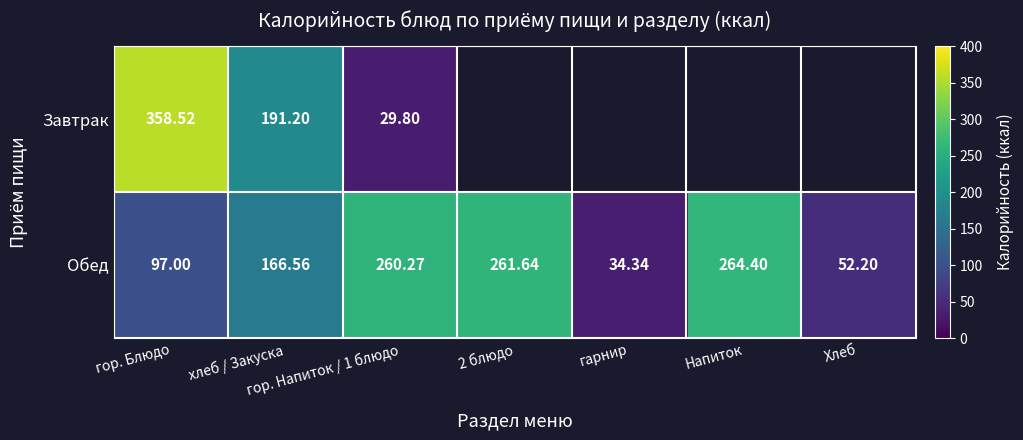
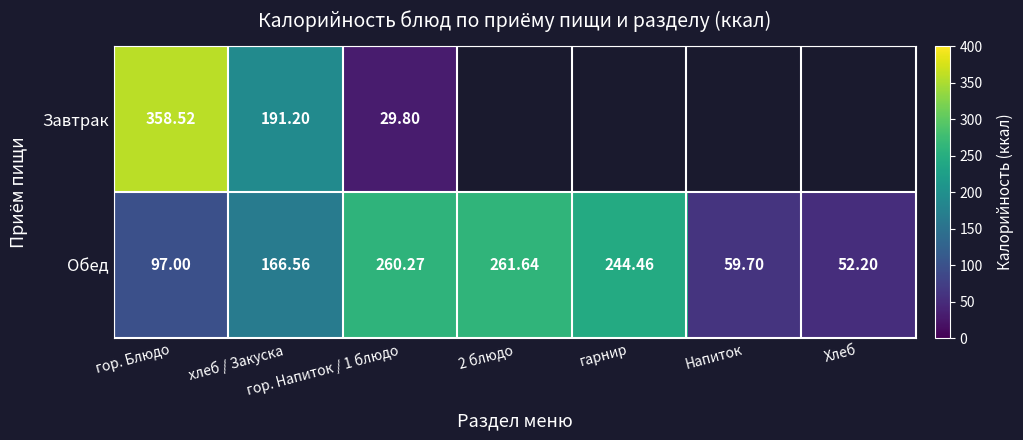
  {
    "Завтрак": {
      "гор. Блюдо": 358.52,
      "хлеб / Закуска": 191.20,
      "гор. Напиток / 1 блюдо": 29.80
    },
    "Обед": {
      "гор. Блюдо": 97.00,
      "хлеб / Закуска": 166.56,
      "гор. Напиток / 1 блюдо": 260.27,
      "2 блюдо": 261.64,
-     "гарнир": 34.34,
-     "Напиток": 264.40,
+     "гарнир": 244.46,
+     "Напиток": 59.70,
      "Хлеб": 52.20
    }
  }
